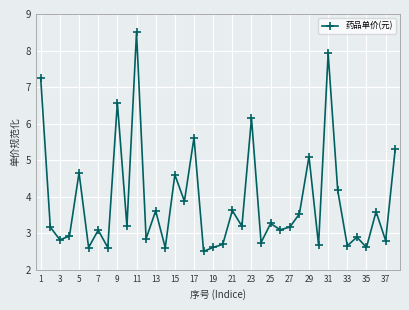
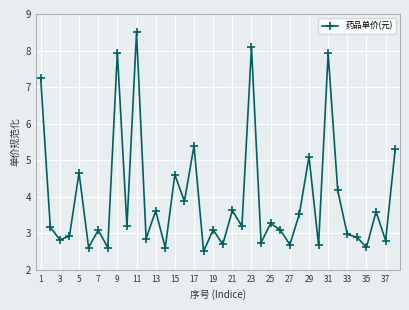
  {
    "1": 7.2,
    "3": 2.8,
    "5": 4.7,
    "7": 3.1,
-   "9": 6.6,
+   "9": 7.9,
    "11": 8.5,
    "13": 3.6,
    "15": 4.6,
-   "17": 5.6,
-   "19": 2.6,
+   "17": 5.4,
+   "19": 3.1,
    "21": 3.6,
-   "23": 6.1,
+   "23": 8.1,
    "25": 3.3,
-   "27": 3.2,
+   "27": 2.7,
    "29": 5.1,
    "31": 7.9,
-   "33": 2.7,
+   "33": 3.0,
    "35": 2.6,
    "37": 2.8
  }
